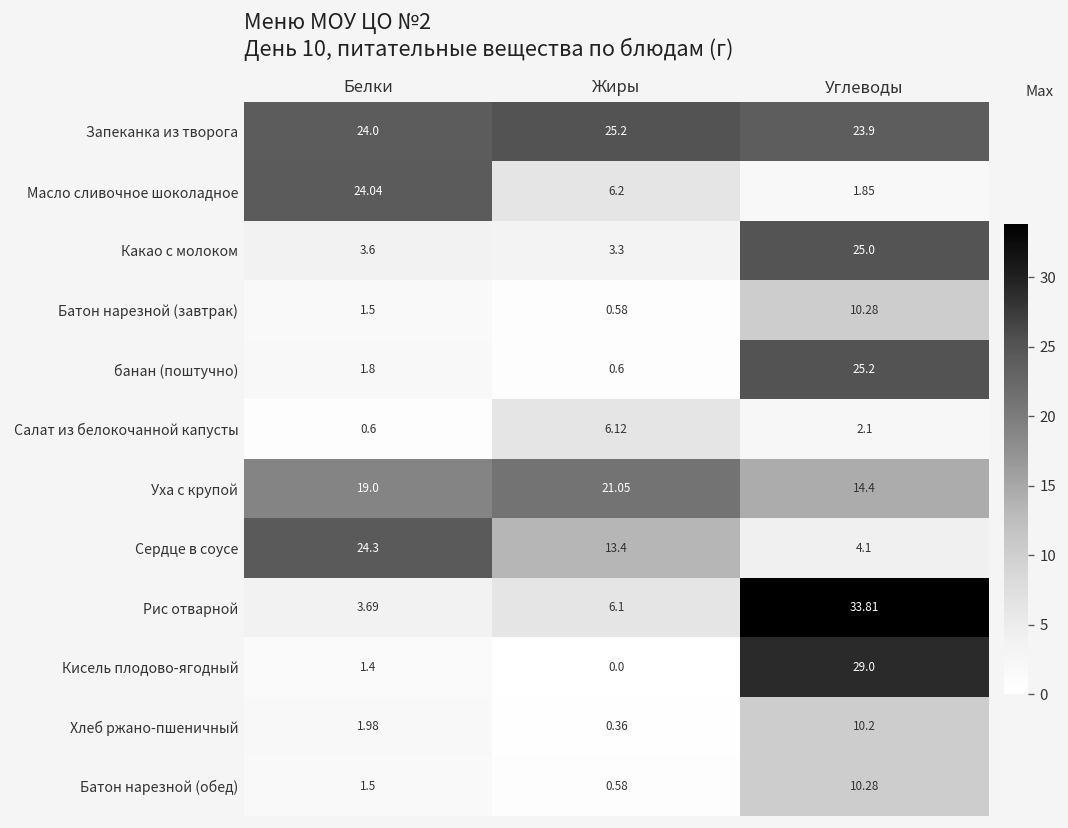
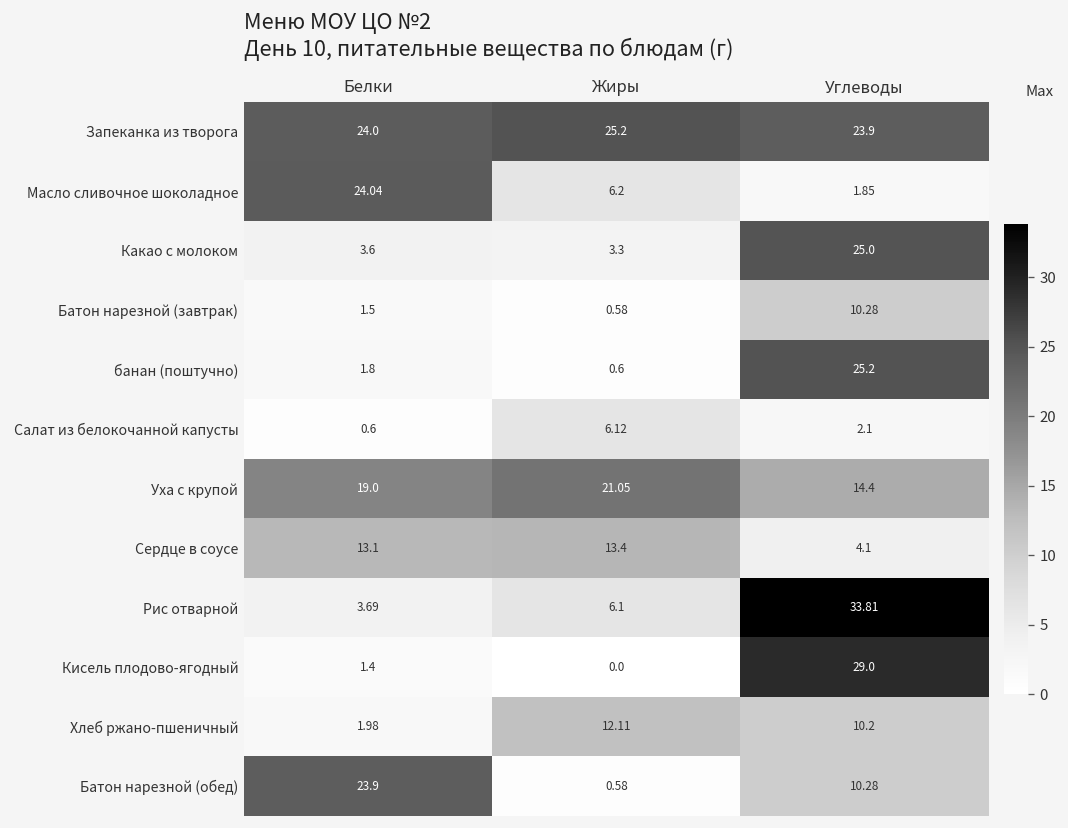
  {
    "Запеканка из творога": {
      "Белки": 24.0,
      "Жиры": 25.2,
      "Углеводы": 23.9
    },
    "Масло сливочное шоколадное": {
      "Белки": 24.04,
      "Жиры": 6.2,
      "Углеводы": 1.85
    },
    "Какао с молоком": {
      "Белки": 3.6,
      "Жиры": 3.3,
      "Углеводы": 25.0
    },
    "Батон нарезной (завтрак)": {
      "Белки": 1.5,
      "Жиры": 0.58,
      "Углеводы": 10.28
    },
    "банан (поштучно)": {
      "Белки": 1.8,
      "Жиры": 0.6,
      "Углеводы": 25.2
    },
    "Салат из белокочанной капусты": {
      "Белки": 0.6,
      "Жиры": 6.12,
      "Углеводы": 2.1
    },
    "Уха с крупой": {
      "Белки": 19.0,
      "Жиры": 21.05,
      "Углеводы": 14.4
    },
    "Сердце в соусе": {
-     "Белки": 24.3,
+     "Белки": 13.1,
      "Жиры": 13.4,
      "Углеводы": 4.1
    },
    "Рис отварной": {
      "Белки": 3.69,
      "Жиры": 6.1,
      "Углеводы": 33.81
    },
    "Кисель плодово-ягодный": {
      "Белки": 1.4,
      "Жиры": 0.0,
      "Углеводы": 29.0
    },
    "Хлеб ржано-пшеничный": {
      "Белки": 1.98,
-     "Жиры": 0.36,
+     "Жиры": 12.11,
      "Углеводы": 10.2
    },
    "Батон нарезной (обед)": {
-     "Белки": 1.5,
+     "Белки": 23.9,
      "Жиры": 0.58,
      "Углеводы": 10.28
    }
  }
